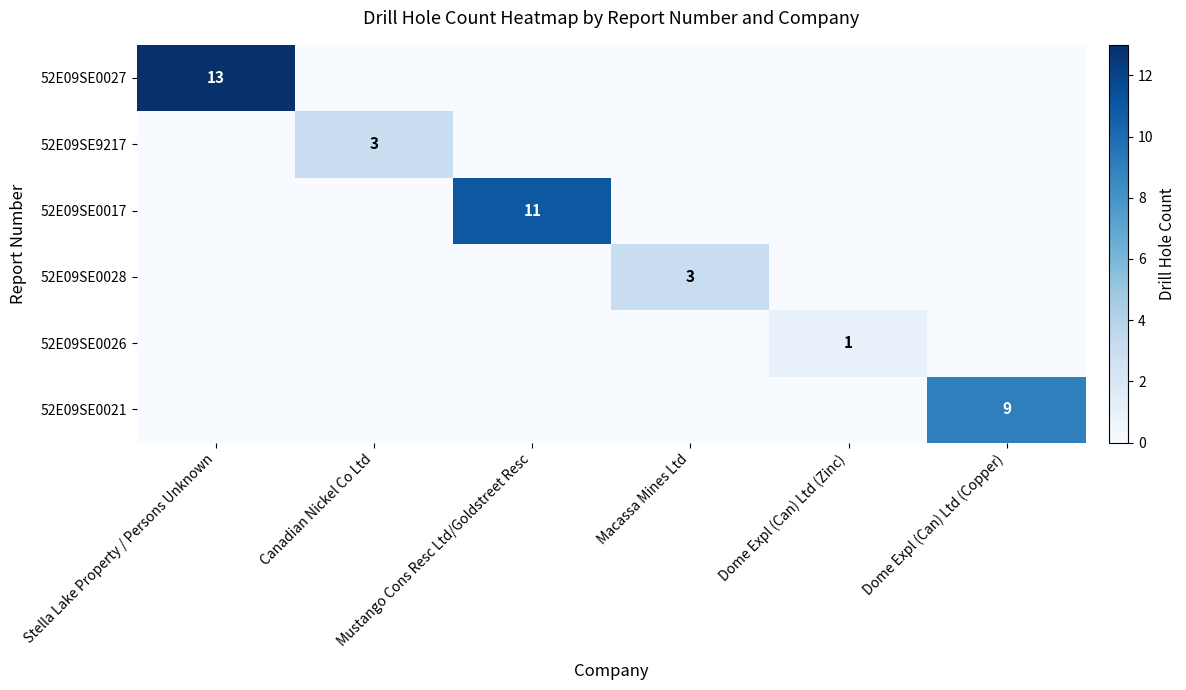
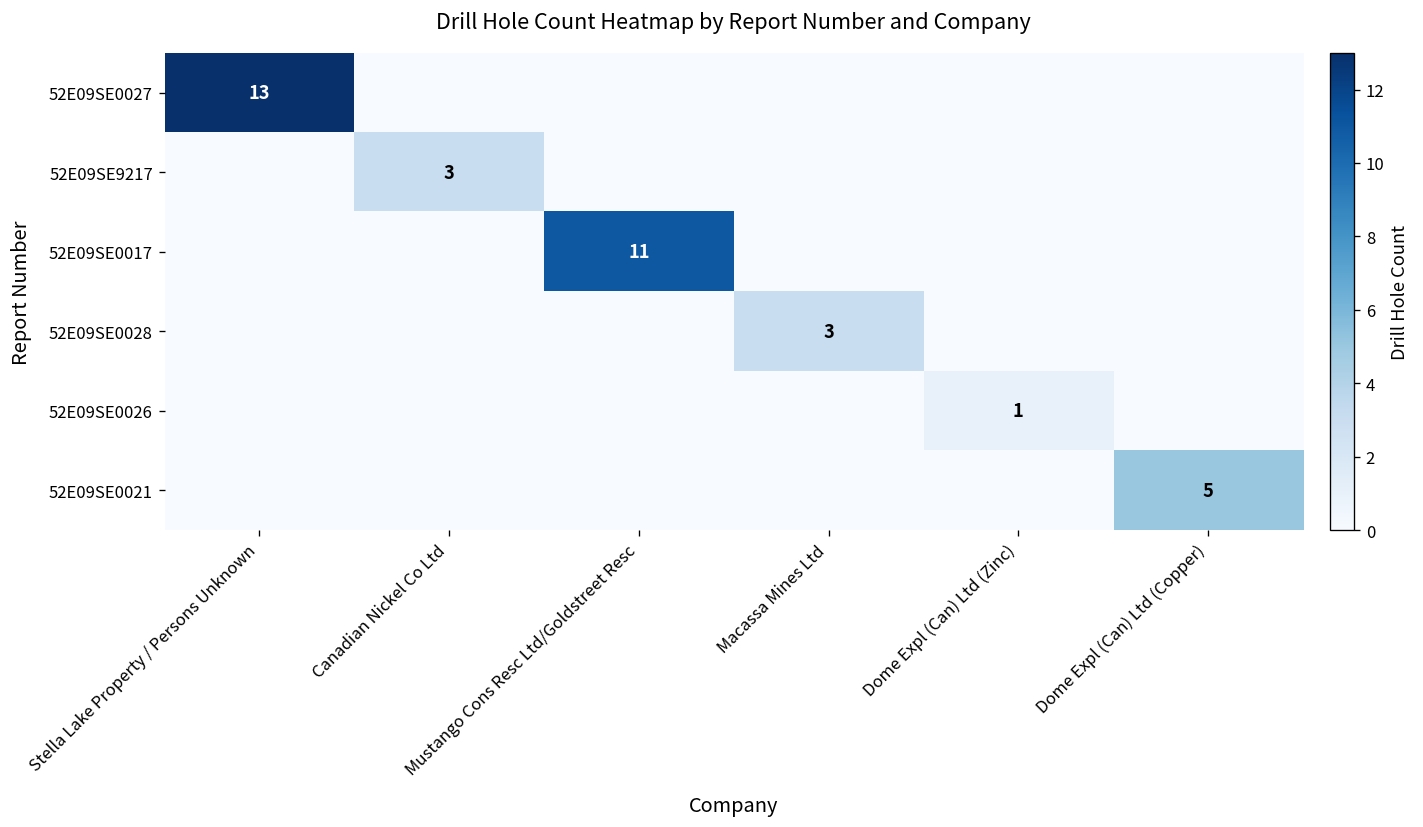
  {
    "52E09SE0027": {
      "Stella Lake Property / Persons Unknown": 13
    },
    "52E09SE9217": {
      "Canadian Nickel Co Ltd": 3
    },
    "52E09SE0017": {
      "Mustango Cons Resc Ltd/Goldstreet Resc": 11
    },
    "52E09SE0028": {
      "Macassa Mines Ltd": 3
    },
    "52E09SE0026": {
      "Dome Expl (Can) Ltd (Zinc)": 1
    },
    "52E09SE0021": {
-     "Dome Expl (Can) Ltd (Copper)": 9
+     "Dome Expl (Can) Ltd (Copper)": 5
    }
  }
